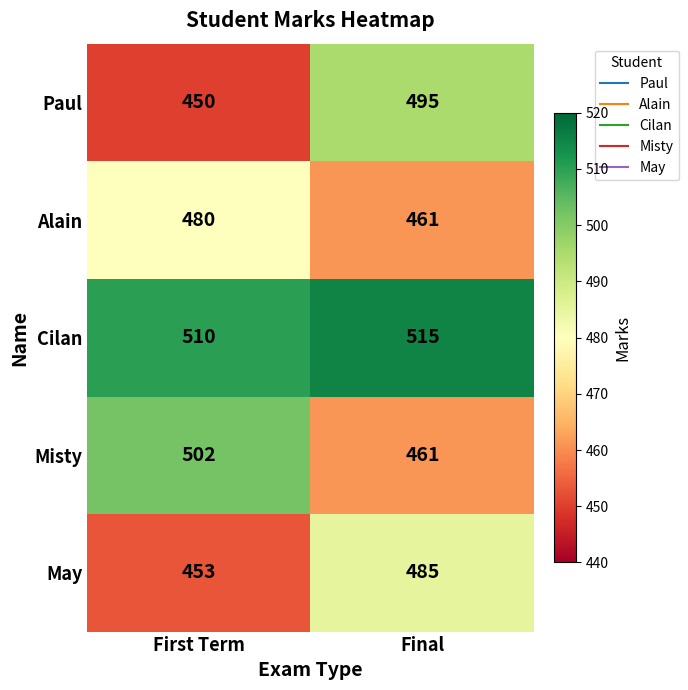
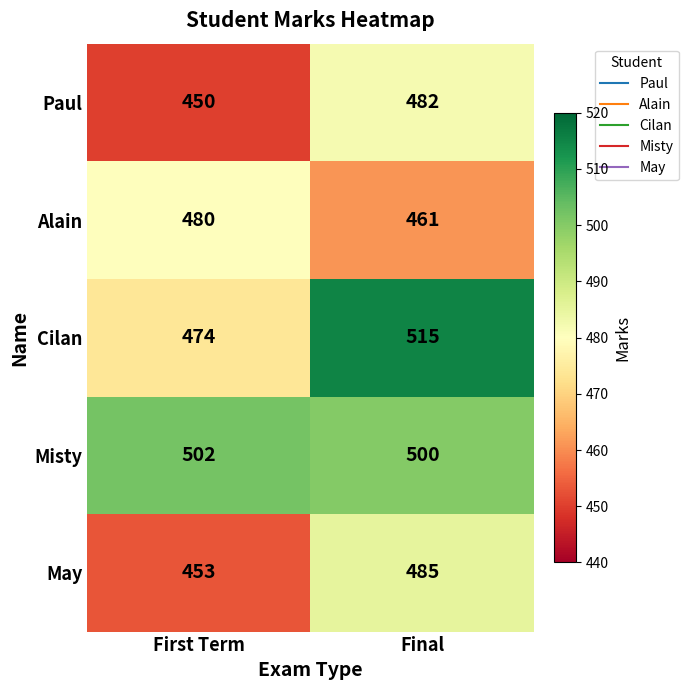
  {
    "Paul": {
      "First Term": 450,
-     "Final": 495
+     "Final": 482
    },
    "Alain": {
      "First Term": 480,
      "Final": 461
    },
    "Cilan": {
-     "First Term": 510,
+     "First Term": 474,
      "Final": 515
    },
    "Misty": {
      "First Term": 502,
-     "Final": 461
+     "Final": 500
    },
    "May": {
      "First Term": 453,
      "Final": 485
    }
  }
